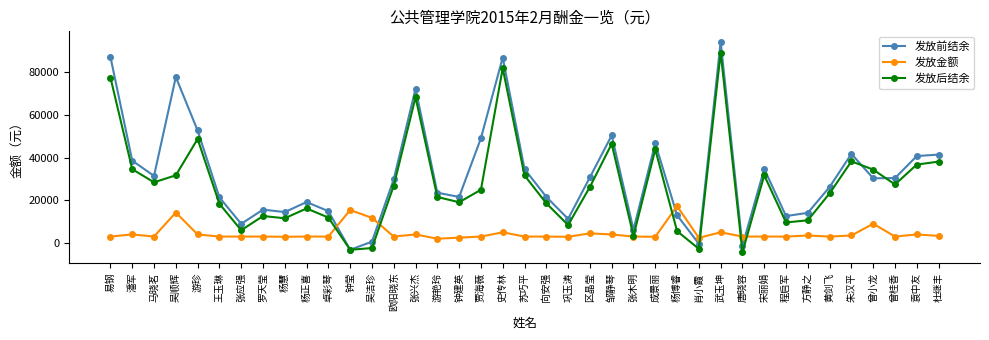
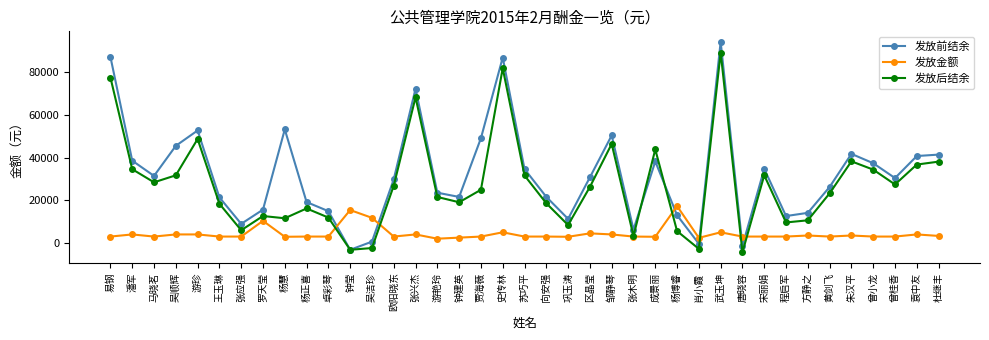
  {
    "发放前结余": {
      "易钢": 87000,
      "潘军": 39000,
      "马晓茗": 31000,
-     "吴顺辉": 78000,
+     "吴顺辉": 46000,
      "游珍": 53000,
      "王玉琳": 21000,
      "张应强": 9000,
      "罗天莹": 16000,
-     "杨慧": 14000,
+     "杨慧": 53000,
      "杨正喜": 19000,
      "卓彩琴": 15000,
      "吴洁珍": 1000,
      "欧阳晓东": 30000,
      "张兴杰": 72000,
      "游艳玲": 24000,
      "钟建英": 22000,
      "贾海薇": 49000,
      "史传林": 87000,
      "苏巧平": 35000,
      "向安强": 22000,
      "巩玉涛": 11000,
      "区晶莹": 31000,
      "邹静琴": 50000,
      "张木明": 6000,
-     "成景丽": 47000,
+     "成景丽": 38000,
      "杨博睿": 13000,
      "肖小霞": 0,
      "武玉坤": 94000,
      "唐晓容": -1000,
      "宋丽娟": 35000,
      "程启军": 13000,
      "方静之": 14000,
      "黄剑飞": 26000,
      "朱汉平": 42000,
-     "曾小龙": 30000,
+     "曾小龙": 37000,
      "曾桂香": 30000,
      "袁中友": 41000,
      "杜继丰": 41000
    },
    "发放金额": {
      "易钢": 3000,
      "潘军": 4000,
      "马晓茗": 3000,
-     "吴顺辉": 14000,
+     "吴顺辉": 4000,
      "游珍": 4000,
      "王玉琳": 3000,
      "张应强": 3000,
-     "罗天莹": 3000,
+     "罗天莹": 10000,
      "杨慧": 3000,
      "杨正喜": 3000,
      "卓彩琴": 3000,
      "钟莹": 15000,
      "吴洁珍": 12000,
      "欧阳晓东": 3000,
      "张兴杰": 4000,
      "游艳玲": 2000,
      "钟建英": 3000,
      "贾海薇": 3000,
      "史传林": 5000,
      "苏巧平": 3000,
      "向安强": 3000,
      "巩玉涛": 3000,
      "区晶莹": 5000,
      "邹静琴": 4000,
      "成景丽": 3000,
      "杨博睿": 17000,
      "肖小霞": 2000,
      "武玉坤": 5000,
      "唐晓容": 3000,
      "宋丽娟": 3000,
      "程启军": 3000,
      "方静之": 4000,
      "黄剑飞": 3000,
      "朱汉平": 4000,
-     "曾小龙": 9000,
+     "曾小龙": 3000,
      "曾桂香": 3000,
      "袁中友": 4000,
      "杜继丰": 3000
    },
    "发放后结余": {
      "易钢": 78000,
      "潘军": 35000,
      "马晓茗": 28000,
      "吴顺辉": 32000,
      "游珍": 49000,
      "王玉琳": 18000,
      "张应强": 6000,
      "罗天莹": 13000,
      "杨慧": 12000,
      "杨正喜": 16000,
      "卓彩琴": 12000,
      "吴洁珍": -2000,
      "欧阳晓东": 27000,
      "张兴杰": 68000,
      "游艳玲": 22000,
      "钟建英": 19000,
      "贾海薇": 25000,
      "史传林": 82000,
      "苏巧平": 32000,
      "向安强": 19000,
      "巩玉涛": 8000,
      "区晶莹": 26000,
      "邹静琴": 46000,
      "成景丽": 44000,
      "杨博睿": 6000,
      "肖小霞": -3000,
      "武玉坤": 89000,
      "唐晓容": -4000,
      "宋丽娟": 32000,
      "程启军": 10000,
      "方静之": 11000,
      "黄剑飞": 23000,
      "朱汉平": 38000,
      "曾小龙": 34000,
      "曾桂香": 27000,
      "袁中友": 37000,
      "杜继丰": 38000
    }
  }
